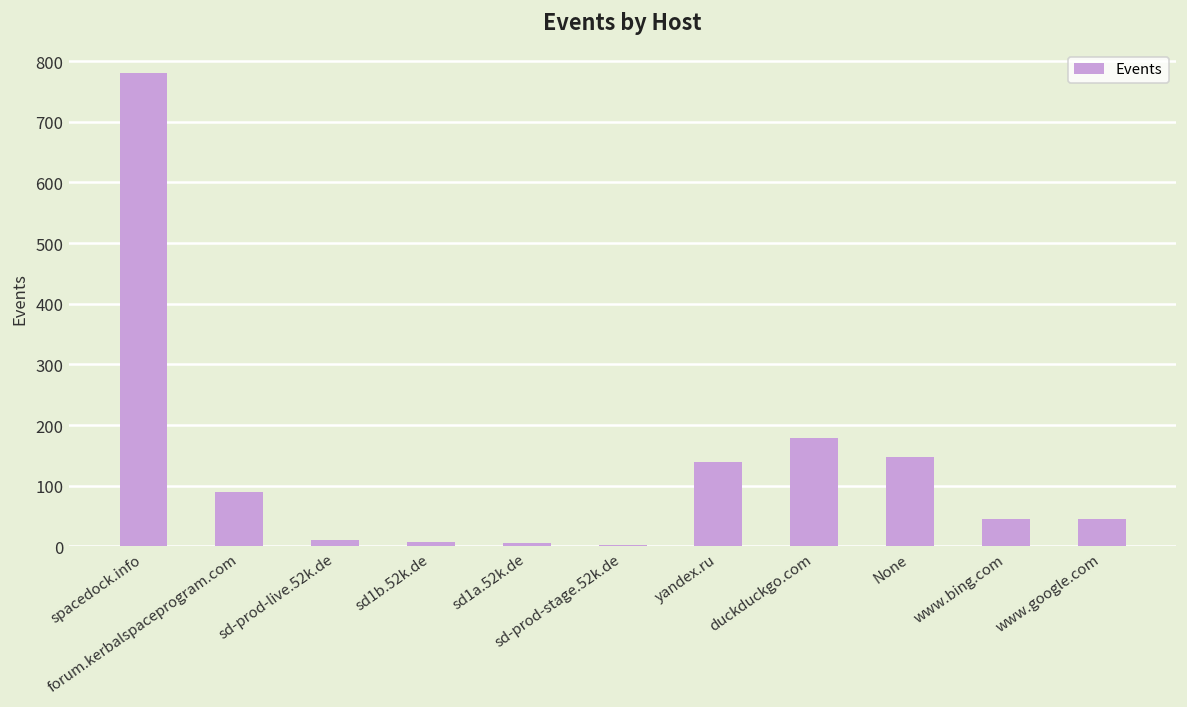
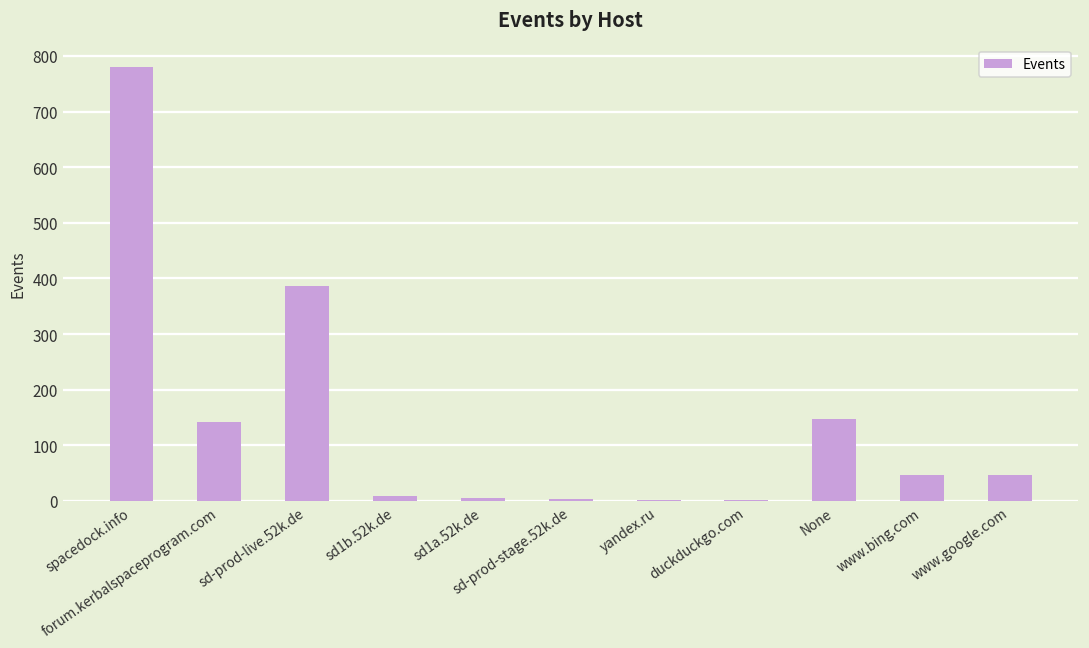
  {
    "spacedock.info": 780,
-   "forum.kerbalspaceprogram.com": 90,
-   "sd-prod-live.52k.de": 10,
+   "forum.kerbalspaceprogram.com": 140,
+   "sd-prod-live.52k.de": 390,
    "sd1b.52k.de": 10,
    "sd1a.52k.de": 10,
-   "yandex.ru": 140,
-   "duckduckgo.com": 180,
+   "yandex.ru": 0,
+   "duckduckgo.com": 0,
    "None": 150,
    "www.bing.com": 50,
    "www.google.com": 50
  }
